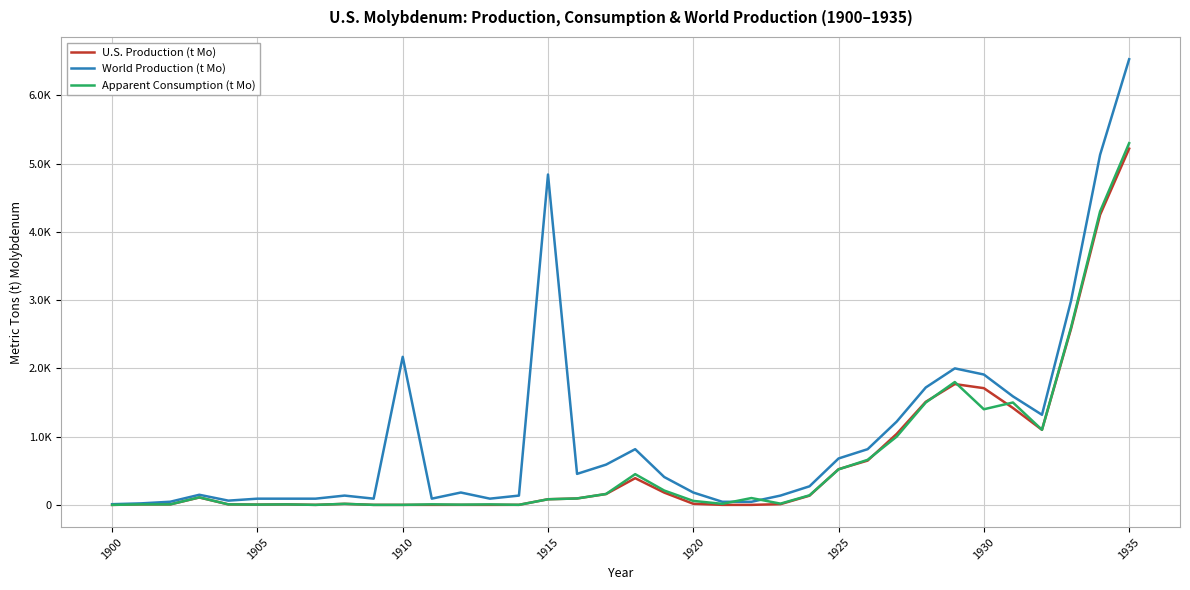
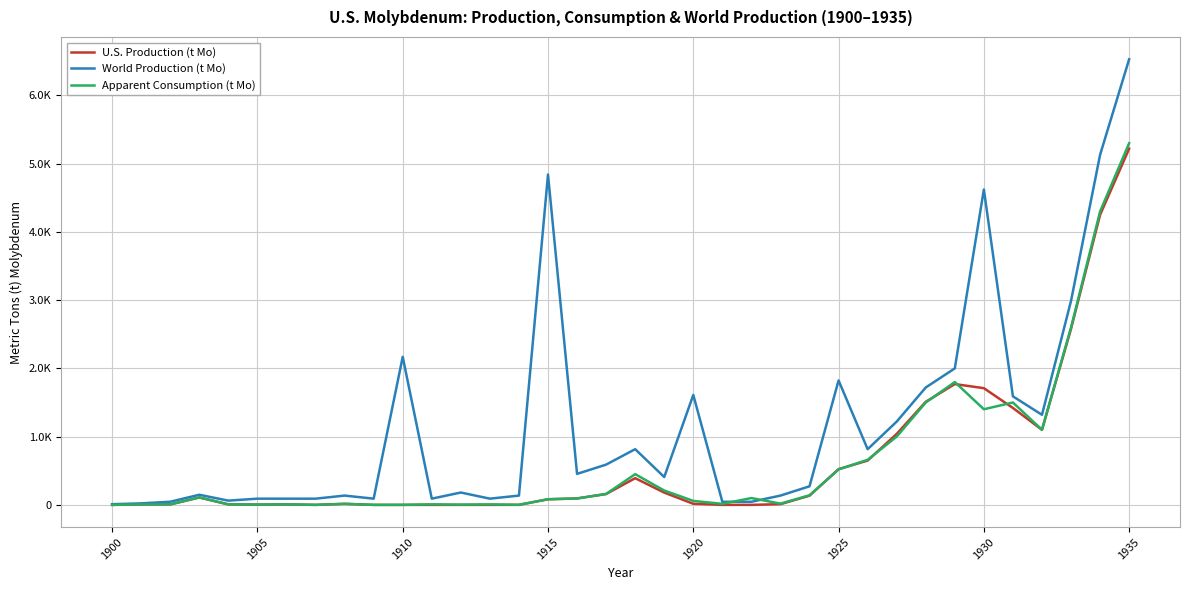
  {
    "U.S. Production (t Mo)": {
      "1920": 0,
      "1930": 1700,
      "1935": 5200
    },
    "World Production (t Mo)": {
      "1905": 100,
      "1910": 2200,
      "1915": 4800,
-     "1920": 200,
-     "1925": 700,
-     "1930": 1900,
+     "1920": 1600,
+     "1925": 1800,
+     "1930": 4600,
      "1935": 6500
    },
    "Apparent Consumption (t Mo)": {
      "1920": 100,
      "1930": 1400,
      "1935": 5300
    }
  }
